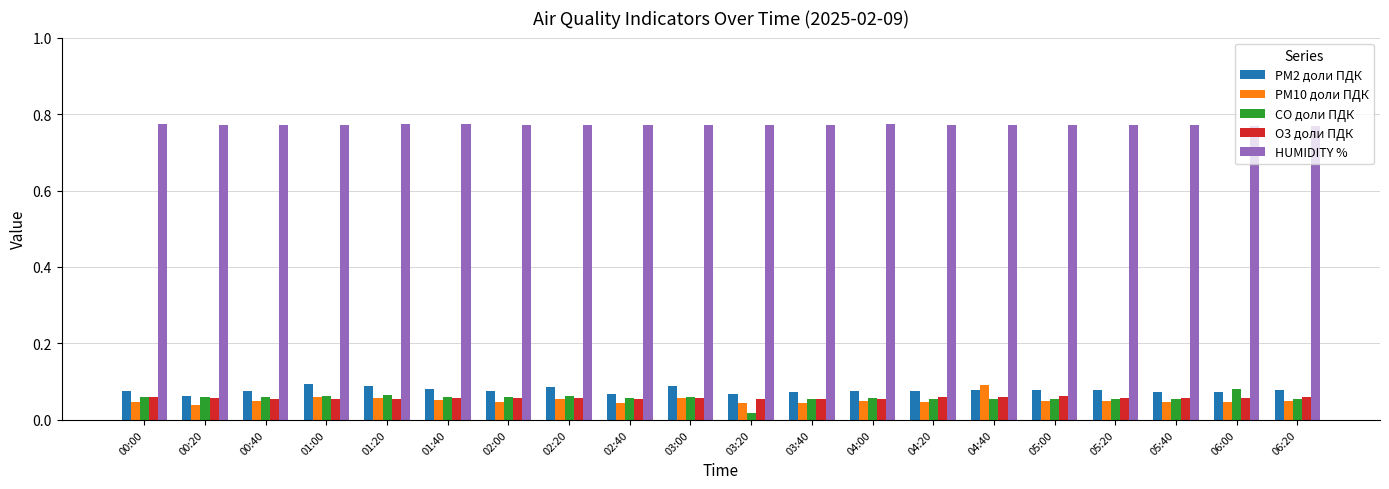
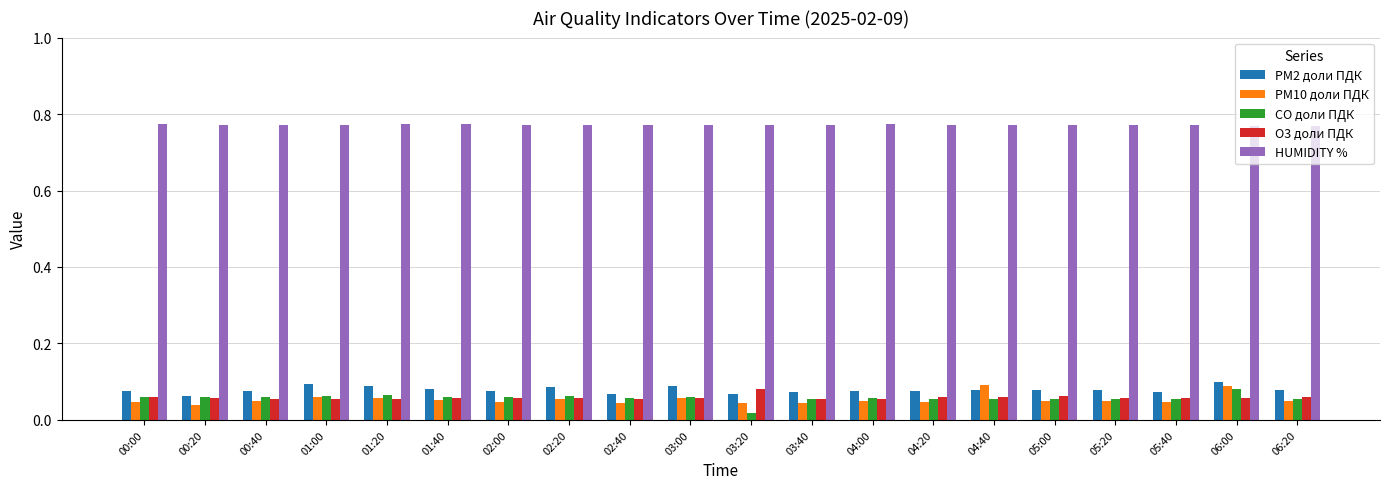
  {
    "PM2 доли ПДК": {
      "00:00": 0.08,
      "00:20": 0.06,
      "00:40": 0.08,
      "01:00": 0.09,
      "01:20": 0.09,
      "01:40": 0.08,
      "02:00": 0.08,
      "02:20": 0.09,
      "02:40": 0.07,
      "03:00": 0.09,
      "03:20": 0.07,
      "03:40": 0.07,
      "04:00": 0.08,
      "04:20": 0.08,
      "04:40": 0.08,
      "05:00": 0.08,
      "05:20": 0.08,
      "05:40": 0.07,
-     "06:00": 0.07,
+     "06:00": 0.10,
      "06:20": 0.08
    },
    "PM10 доли ПДК": {
      "00:00": 0.05,
      "00:20": 0.04,
      "00:40": 0.05,
      "01:00": 0.06,
      "01:20": 0.06,
      "01:40": 0.05,
      "02:00": 0.05,
      "02:20": 0.06,
      "02:40": 0.05,
      "03:00": 0.06,
      "03:20": 0.05,
      "03:40": 0.05,
      "04:00": 0.05,
      "04:20": 0.05,
      "04:40": 0.09,
      "05:00": 0.05,
      "05:20": 0.05,
      "05:40": 0.05,
-     "06:00": 0.05,
+     "06:00": 0.09,
      "06:20": 0.05
    },
    "CO доли ПДК": {
      "00:00": 0.06,
      "00:20": 0.06,
      "00:40": 0.06,
      "01:00": 0.06,
      "01:20": 0.07,
      "01:40": 0.06,
      "02:00": 0.06,
      "02:20": 0.06,
      "02:40": 0.06,
      "03:00": 0.06,
      "03:20": 0.02,
      "03:40": 0.06,
      "04:00": 0.06,
      "04:20": 0.06,
      "04:40": 0.06,
      "05:00": 0.06,
      "05:20": 0.06,
      "05:40": 0.06,
      "06:00": 0.08,
      "06:20": 0.06
    },
    "O3 доли ПДК": {
      "00:00": 0.06,
      "00:20": 0.06,
      "00:40": 0.06,
      "01:00": 0.06,
      "01:20": 0.06,
      "01:40": 0.06,
      "02:00": 0.06,
      "02:20": 0.06,
      "02:40": 0.06,
      "03:00": 0.06,
-     "03:20": 0.06,
+     "03:20": 0.08,
      "03:40": 0.06,
      "04:00": 0.06,
      "04:20": 0.06,
      "04:40": 0.06,
      "05:00": 0.06,
      "05:20": 0.06,
      "05:40": 0.06,
      "06:00": 0.06,
      "06:20": 0.06
    },
    "HUMIDITY %": {
      "00:00": 0.77,
      "00:20": 0.77,
      "00:40": 0.77,
      "01:00": 0.77,
      "01:20": 0.77,
      "01:40": 0.77,
      "02:00": 0.77,
      "02:20": 0.77,
      "02:40": 0.77,
      "03:00": 0.77,
      "03:20": 0.77,
      "03:40": 0.77,
      "04:00": 0.77,
      "04:20": 0.77,
      "04:40": 0.77,
      "05:00": 0.77,
      "05:20": 0.77,
      "05:40": 0.77
    }
  }
